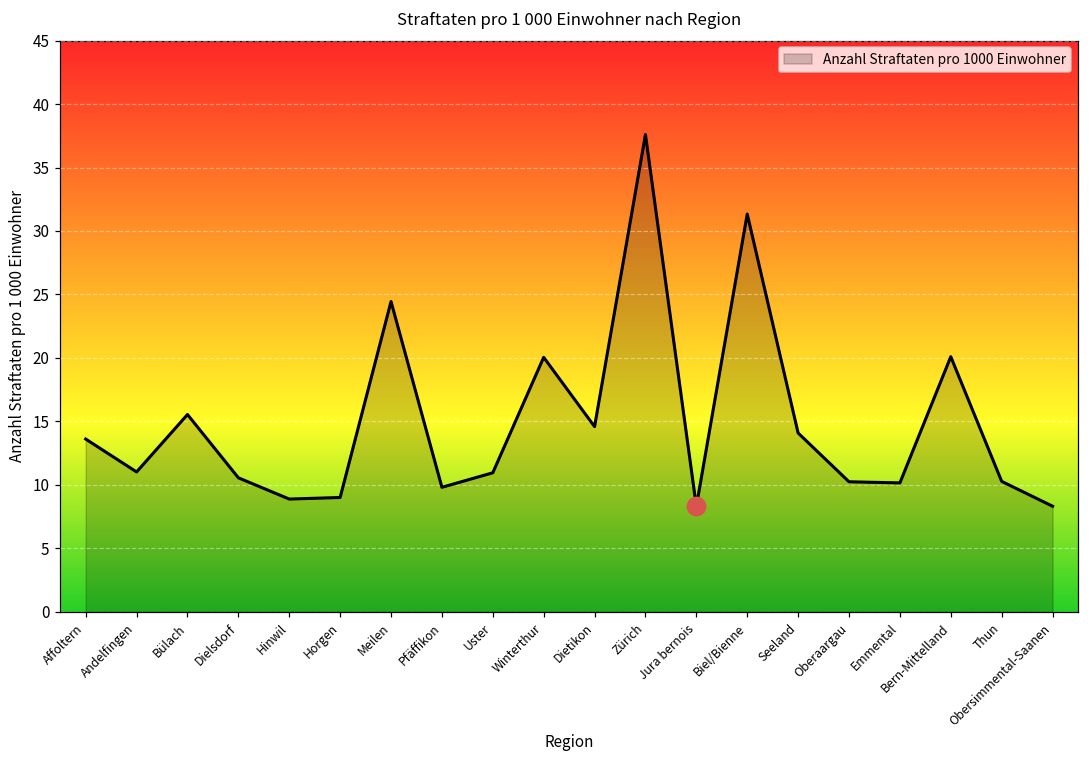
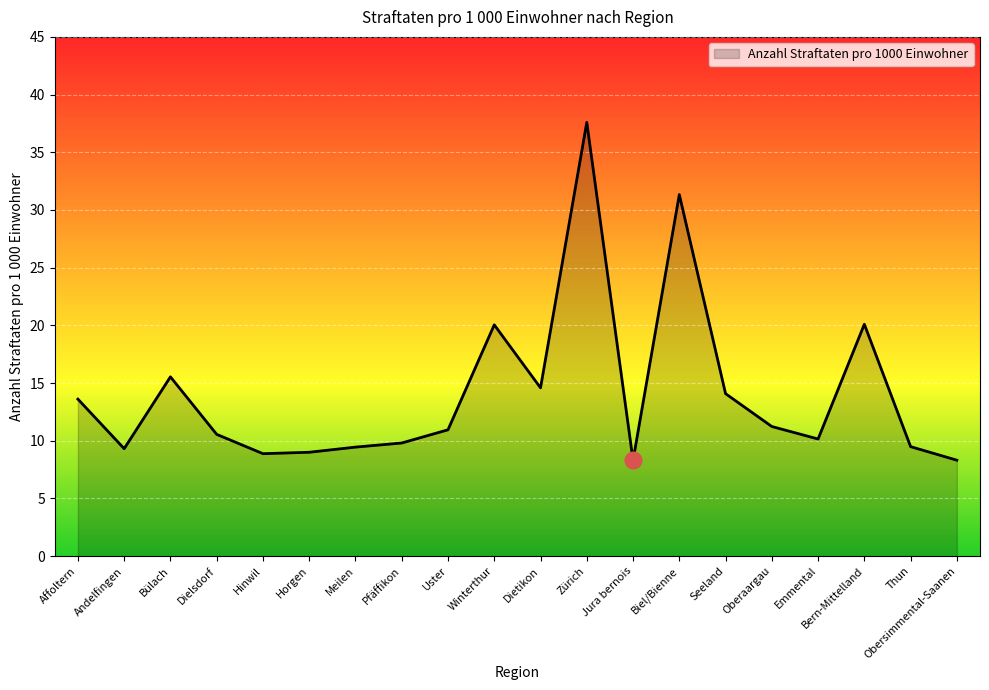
  {
    "Anzahl Straftaten pro 1000 Einwohner": {
      "Affoltern": 13.6,
-     "Andelfingen": 11.0,
+     "Andelfingen": 9.3,
      "Bülach": 15.5,
      "Dielsdorf": 10.6,
      "Hinwil": 8.9,
      "Horgen": 9.0,
-     "Meilen": 24.4,
+     "Meilen": 9.4,
      "Pfäffikon": 9.8,
      "Uster": 10.9,
      "Winterthur": 20.0,
      "Dietikon": 14.6,
      "Zürich": 37.6,
      "Biel/Bienne": 31.3,
      "Seeland": 14.1,
-     "Oberaargau": 10.2,
+     "Oberaargau": 11.2,
      "Emmental": 10.2,
      "Bern-Mittelland": 20.1,
-     "Thun": 10.3,
+     "Thun": 9.5,
      "Obersimmental-Saanen": 8.3
    }
  }
